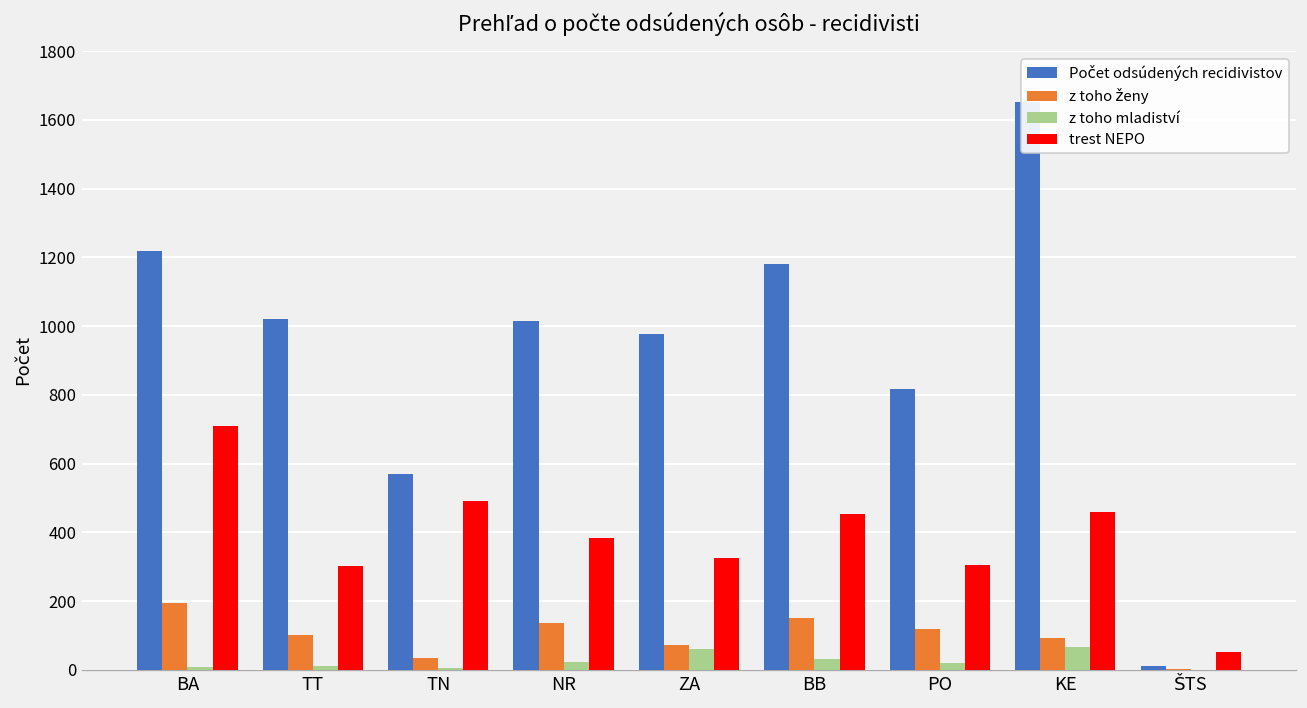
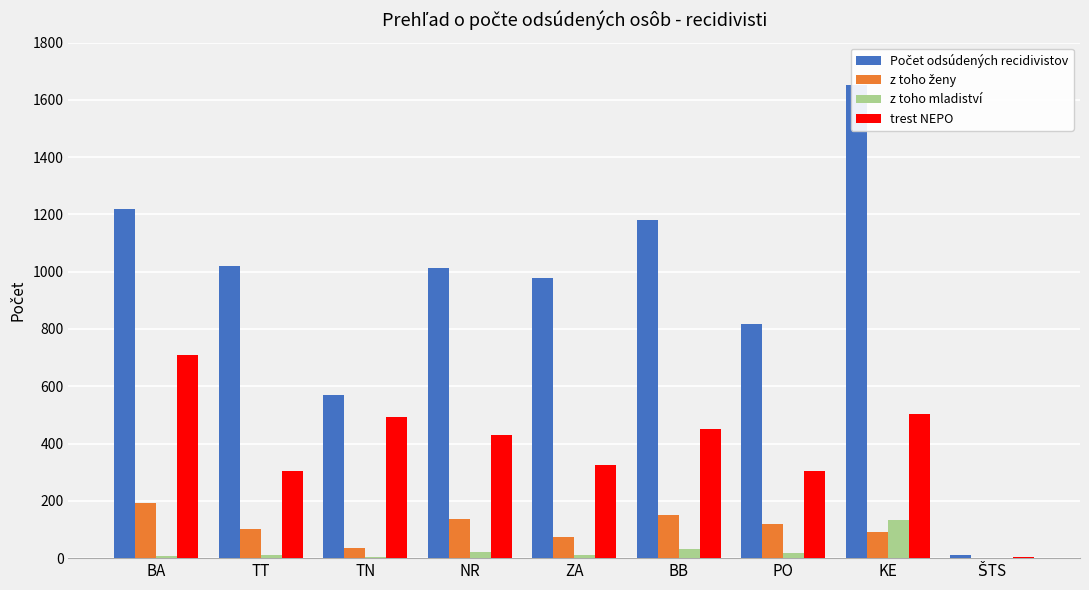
  {
    "Počet odsúdených recidivistov": {
      "BA": 1220,
      "TT": 1020,
      "TN": 570,
      "NR": 1010,
      "ZA": 980,
      "BB": 1180,
      "PO": 820,
      "ŠTS": 10
    },
    "z toho ženy": {
      "BA": 190,
      "TT": 100,
      "TN": 30,
      "NR": 140,
      "ZA": 70,
      "BB": 150,
      "PO": 120,
      "KE": 90
    },
    "z toho mladiství": {
      "BA": 10,
      "TT": 10,
      "NR": 20,
-     "ZA": 60,
+     "ZA": 10,
      "BB": 30,
      "PO": 20,
-     "KE": 70,
+     "KE": 130,
      "ŠTS": 0
    },
    "trest NEPO": {
      "BA": 710,
      "TT": 300,
      "TN": 490,
-     "NR": 380,
+     "NR": 430,
      "ZA": 330,
      "BB": 450,
      "PO": 300,
-     "KE": 460,
-     "ŠTS": 50
+     "KE": 500,
+     "ŠTS": 0
    }
  }
